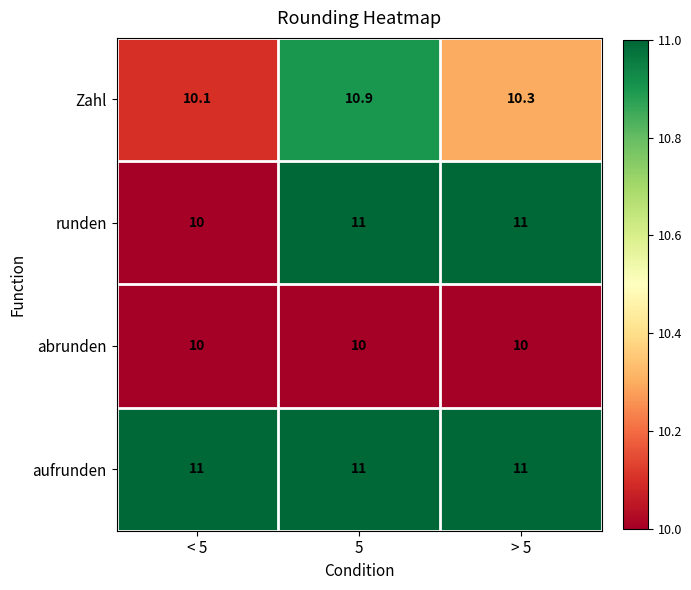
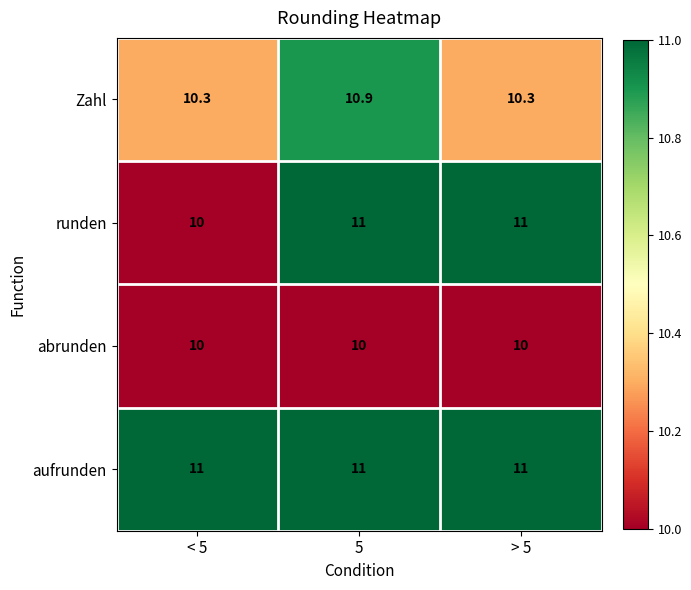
  {
    "Zahl": {
-     "< 5": 10.1,
+     "< 5": 10.3,
      "5": 10.9,
      "> 5": 10.3
    },
    "runden": {
      "< 5": 10,
      "5": 11,
      "> 5": 11
    },
    "abrunden": {
      "< 5": 10,
      "5": 10,
      "> 5": 10
    },
    "aufrunden": {
      "< 5": 11,
      "5": 11,
      "> 5": 11
    }
  }
